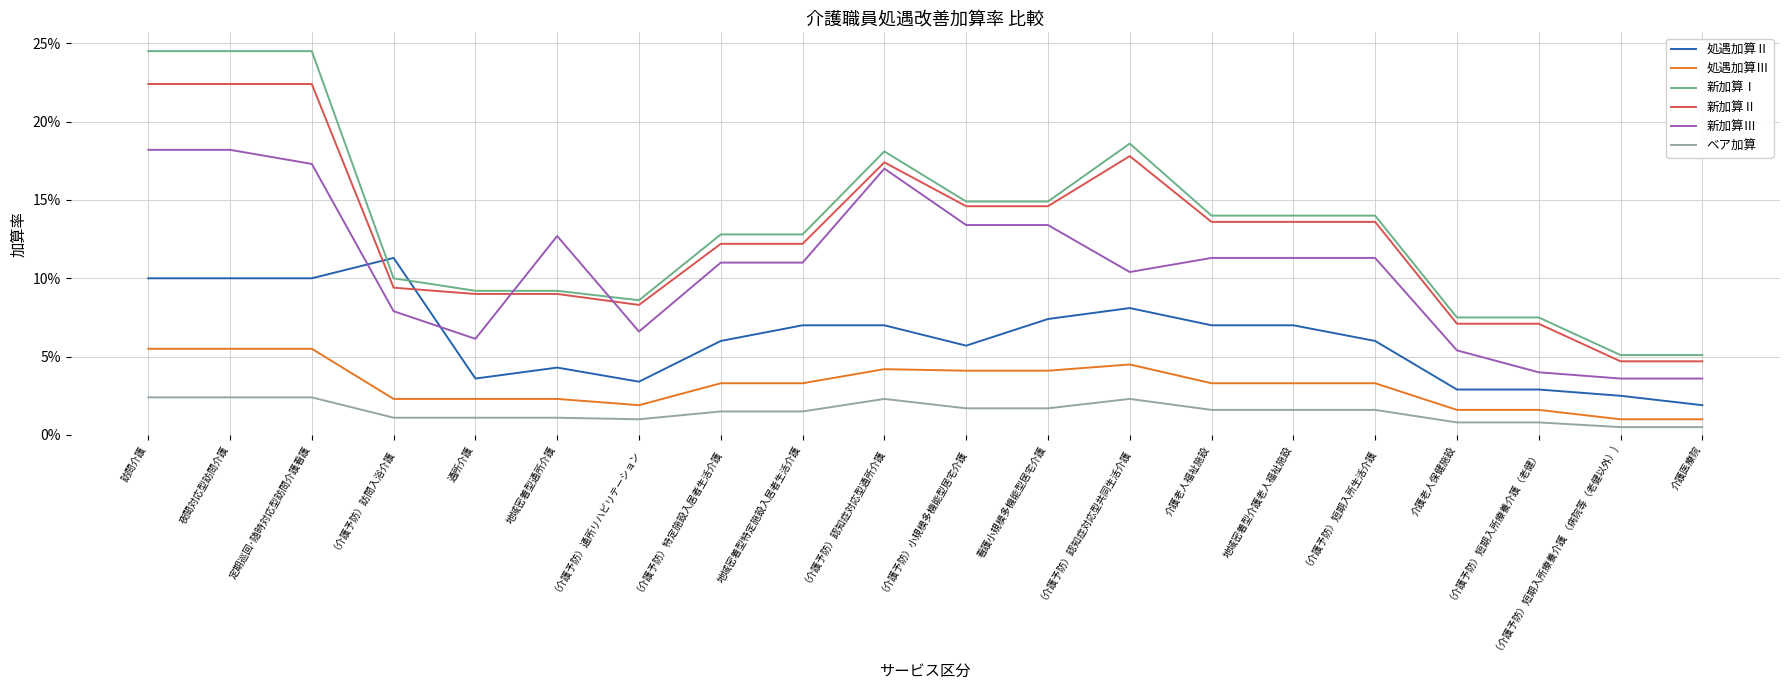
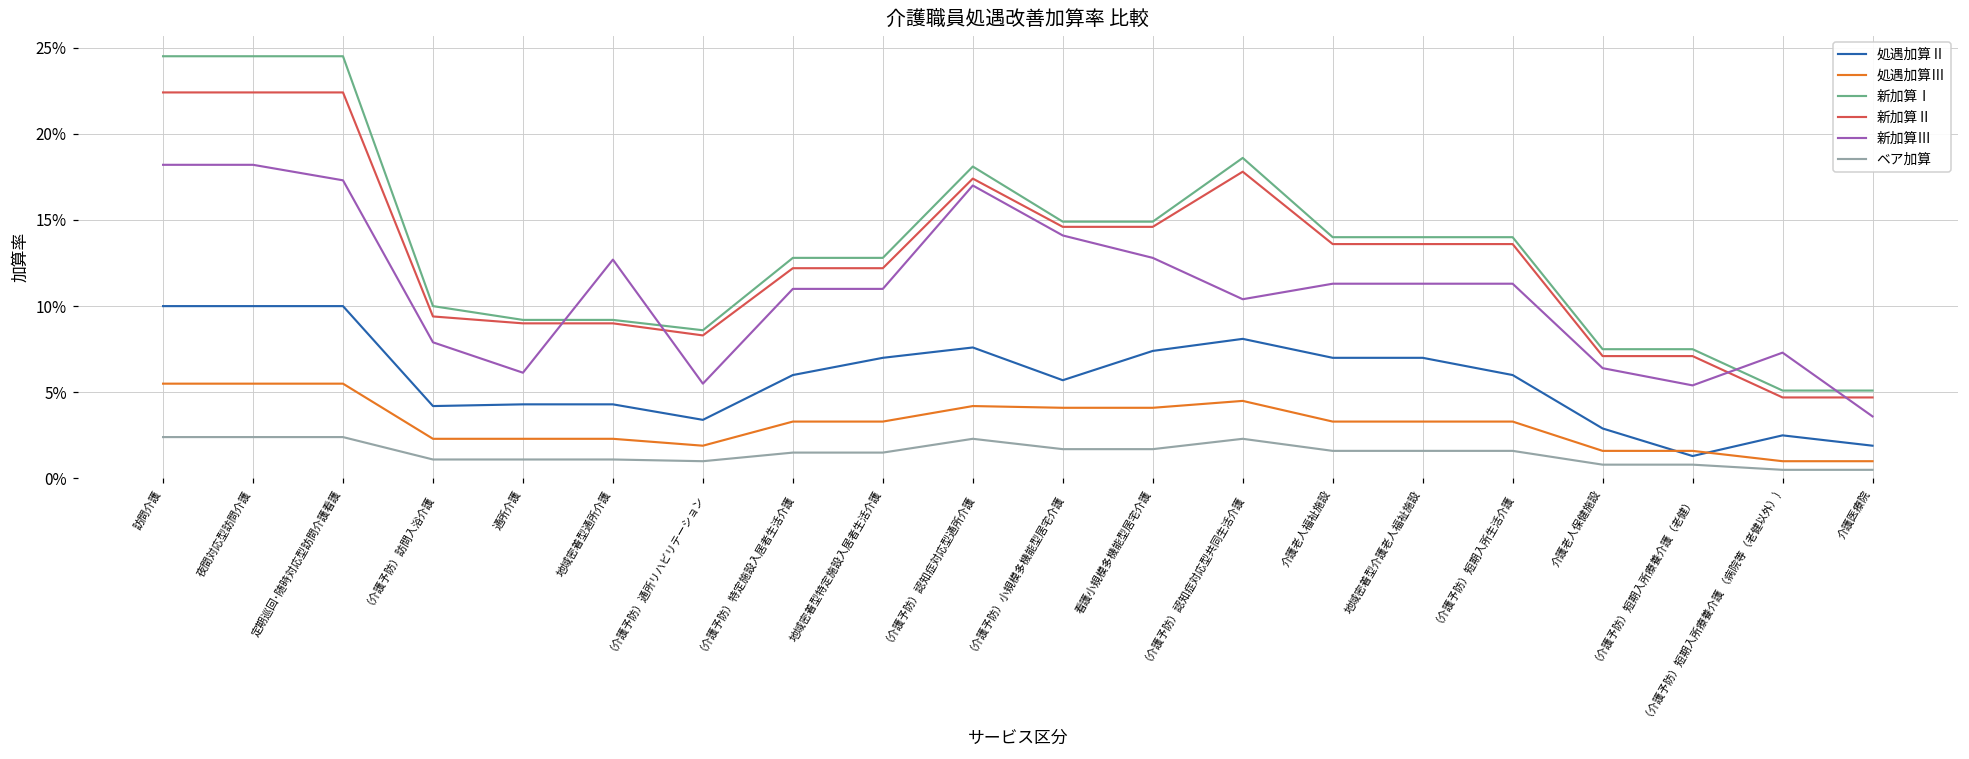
  {
    "処遇加算Ⅱ": {
      "訪問介護": "10.0%",
      "夜間対応型訪問介護": "10.0%",
      "定期巡回･随時対応型訪問介護看護": "10.0%",
-     "（介護予防）訪問入浴介護": "11.3%",
-     "通所介護": "3.6%",
+     "（介護予防）訪問入浴介護": "4.2%",
+     "通所介護": "4.3%",
      "地域密着型通所介護": "4.3%",
      "（介護予防）通所リハビリテーション": "3.4%",
      "（介護予防）特定施設入居者生活介護": "6.0%",
      "地域密着型特定施設入居者生活介護": "7.0%",
-     "（介護予防）認知症対応型通所介護": "7.0%",
+     "（介護予防）認知症対応型通所介護": "7.6%",
      "（介護予防）小規模多機能型居宅介護": "5.7%",
      "看護小規模多機能型居宅介護": "7.4%",
      "（介護予防）認知症対応型共同生活介護": "8.1%",
      "介護老人福祉施設": "7.0%",
      "地域密着型介護老人福祉施設": "7.0%",
      "（介護予防）短期入所生活介護": "6.0%",
      "介護老人保健施設": "2.9%",
-     "（介護予防）短期入所療養介護（老健）": "2.9%",
+     "（介護予防）短期入所療養介護（老健）": "1.3%",
      "（介護予防）短期入所療養介護 （病院等（老健以外）)": "2.5%",
      "介護医療院": "1.9%"
    },
    "新加算Ⅲ": {
      "訪問介護": "18.2%",
      "夜間対応型訪問介護": "18.2%",
      "定期巡回･随時対応型訪問介護看護": "17.3%",
      "（介護予防）訪問入浴介護": "7.9%",
      "通所介護": "6.1%",
      "地域密着型通所介護": "12.7%",
-     "（介護予防）通所リハビリテーション": "6.6%",
+     "（介護予防）通所リハビリテーション": "5.5%",
      "（介護予防）特定施設入居者生活介護": "11.0%",
      "地域密着型特定施設入居者生活介護": "11.0%",
      "（介護予防）認知症対応型通所介護": "17.0%",
-     "（介護予防）小規模多機能型居宅介護": "13.4%",
-     "看護小規模多機能型居宅介護": "13.4%",
+     "（介護予防）小規模多機能型居宅介護": "14.1%",
+     "看護小規模多機能型居宅介護": "12.8%",
      "（介護予防）認知症対応型共同生活介護": "10.4%",
      "介護老人福祉施設": "11.3%",
      "地域密着型介護老人福祉施設": "11.3%",
      "（介護予防）短期入所生活介護": "11.3%",
-     "介護老人保健施設": "5.4%",
-     "（介護予防）短期入所療養介護（老健）": "4.0%",
-     "（介護予防）短期入所療養介護 （病院等（老健以外）)": "3.6%",
+     "介護老人保健施設": "6.4%",
+     "（介護予防）短期入所療養介護（老健）": "5.4%",
+     "（介護予防）短期入所療養介護 （病院等（老健以外）)": "7.3%",
      "介護医療院": "3.6%"
    }
  }
